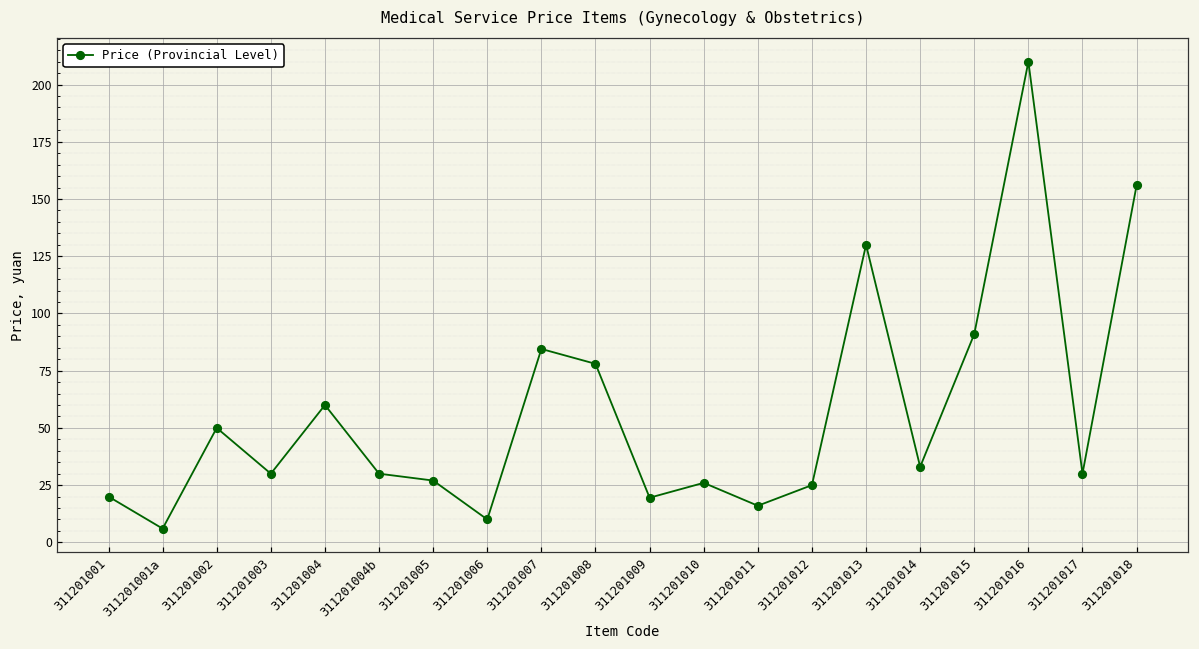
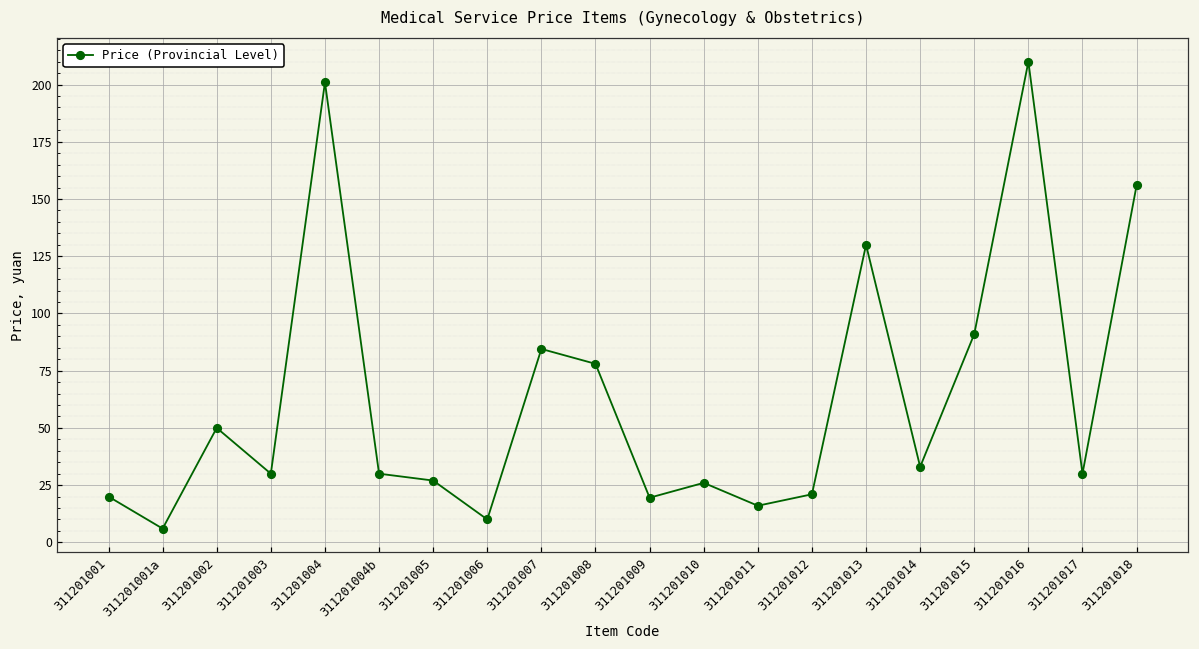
  {
    "311201001": 20,
    "311201001a": 6,
    "311201002": 50,
    "311201003": 30,
-   "311201004": 60,
+   "311201004": 201,
    "311201004b": 30,
    "311201005": 27,
    "311201006": 10,
    "311201007": 85,
    "311201008": 78,
    "311201009": 20,
    "311201010": 26,
    "311201011": 16,
-   "311201012": 25,
+   "311201012": 21,
    "311201013": 130,
    "311201014": 33,
    "311201015": 91,
    "311201016": 210,
    "311201017": 30,
    "311201018": 156
  }
